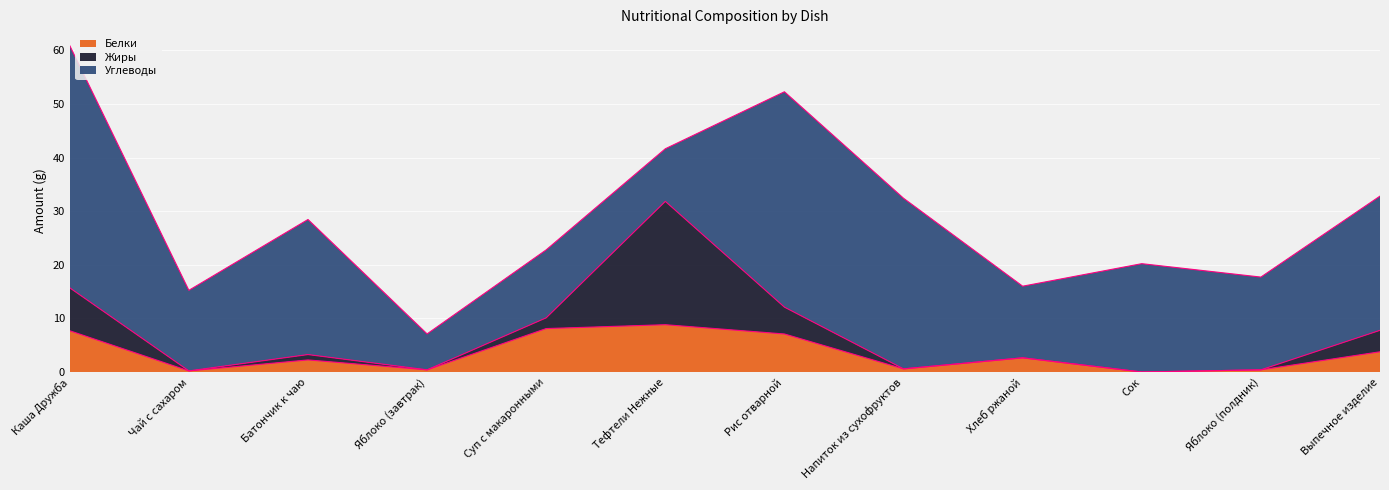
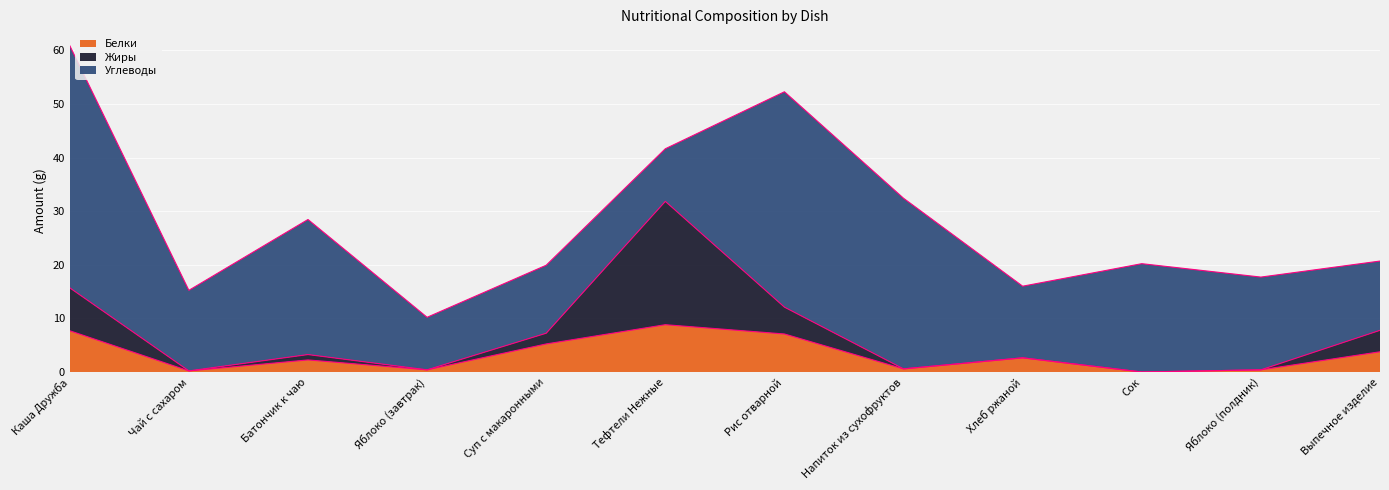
  {
    "Белки": {
      "Каша Дружба": 8,
      "Батончик к чаю": 2,
-     "Суп с макаронными": 8,
+     "Суп с макаронными": 5,
      "Тефтели Нежные": 9,
      "Рис отварной": 7,
      "Выпечное изделие": 4
    },
    "Жиры": {
      "Каша Дружба": 8,
      "Батончик к чаю": 1,
      "Суп с макаронными": 2,
      "Тефтели Нежные": 23,
      "Рис отварной": 5,
      "Выпечное изделие": 4
    },
    "Углеводы": {
      "Каша Дружба": 45,
      "Чай с сахаром": 15,
      "Батончик к чаю": 25,
-     "Яблоко (завтрак)": 7,
+     "Яблоко (завтрак)": 10,
      "Суп с макаронными": 13,
      "Тефтели Нежные": 10,
      "Рис отварной": 40,
      "Напиток из сухофруктов": 32,
      "Хлеб ржаной": 13,
      "Сок": 20,
      "Яблоко (полдник)": 17,
-     "Выпечное изделие": 25
+     "Выпечное изделие": 13
    }
  }
